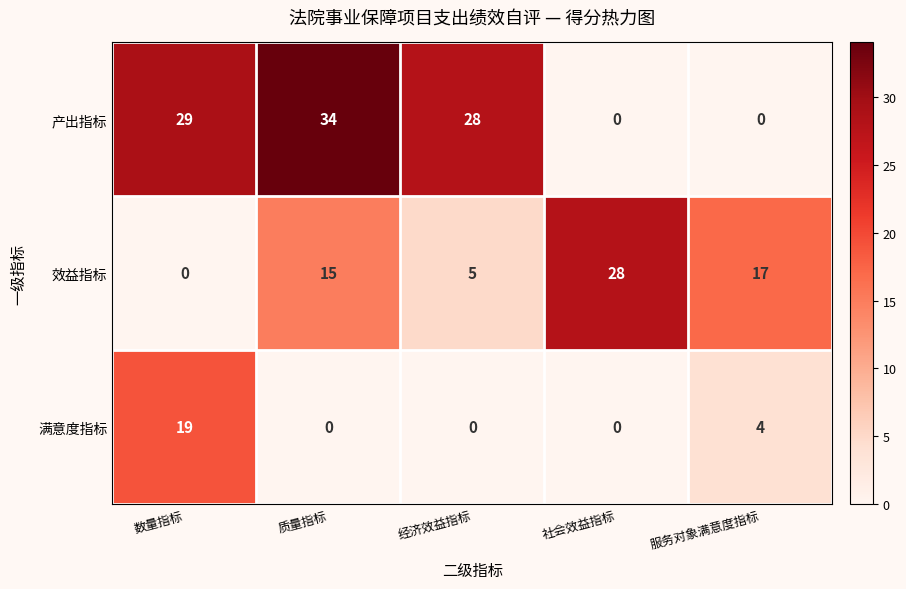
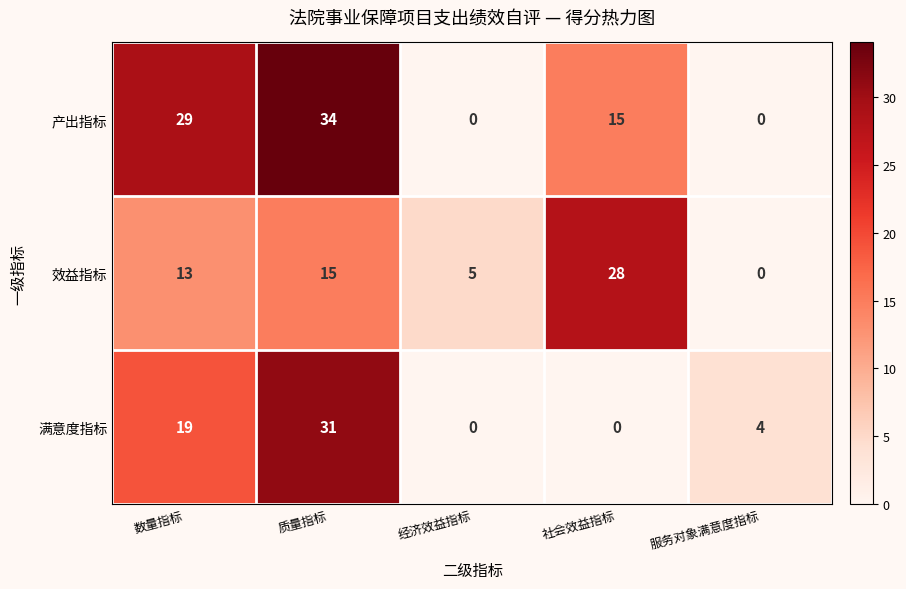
  {
    "产出指标": {
      "数量指标": 29,
      "质量指标": 34,
-     "经济效益指标": 28,
-     "社会效益指标": 0,
+     "经济效益指标": 0,
+     "社会效益指标": 15,
      "服务对象满意度指标": 0
    },
    "效益指标": {
-     "数量指标": 0,
+     "数量指标": 13,
      "质量指标": 15,
      "经济效益指标": 5,
      "社会效益指标": 28,
-     "服务对象满意度指标": 17
+     "服务对象满意度指标": 0
    },
    "满意度指标": {
      "数量指标": 19,
-     "质量指标": 0,
+     "质量指标": 31,
      "经济效益指标": 0,
      "社会效益指标": 0,
      "服务对象满意度指标": 4
    }
  }
